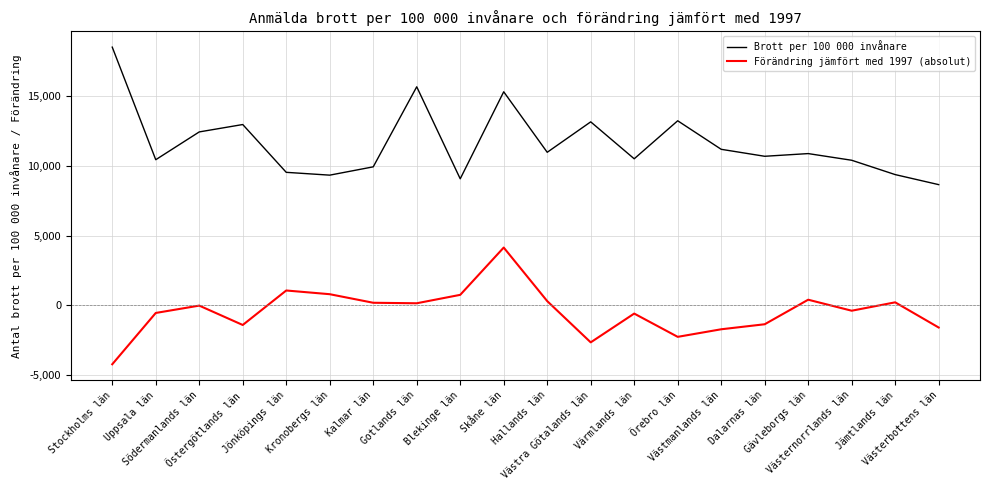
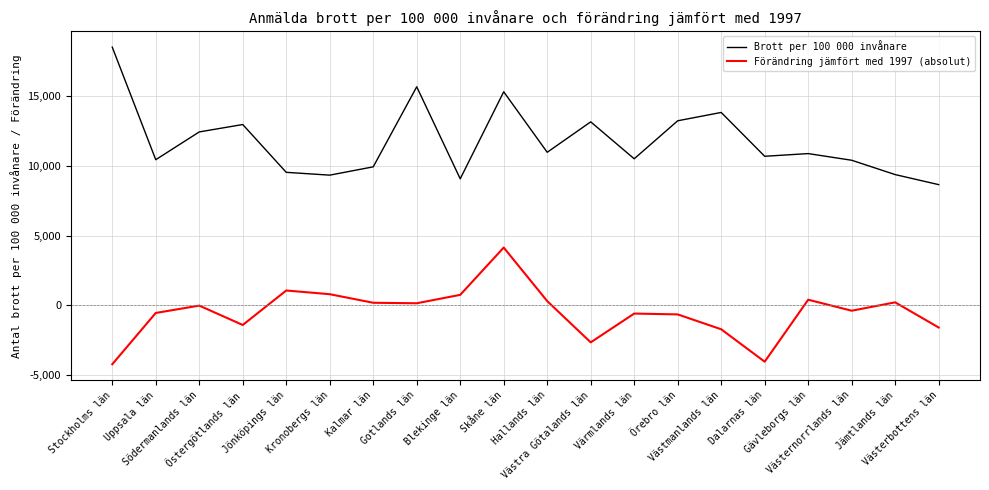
  {
    "Brott per 100 000 invånare": {
      "Stockholms län": "18,500",
      "Uppsala län": "10,500",
      "Södermanlands län": "12,400",
      "Östergötlands län": "13,000",
      "Jönköpings län": "9,500",
      "Kronobergs län": "9,300",
      "Kalmar län": "9,900",
      "Gotlands län": "15,700",
      "Blekinge län": "9,100",
      "Skåne län": "15,300",
      "Hallands län": "11,000",
      "Västra Götalands län": "13,200",
      "Värmlands län": "10,500",
      "Örebro län": "13,200",
-     "Västmanlands län": "11,200",
+     "Västmanlands län": "13,800",
      "Dalarnas län": "10,700",
      "Gävleborgs län": "10,900",
      "Västernorrlands län": "10,400",
      "Jämtlands län": "9,400",
      "Västerbottens län": "8,700"
    },
    "Förändring jämfört med 1997 (absolut)": {
      "Stockholms län": "-4,200",
      "Uppsala län": "-500",
      "Södermanlands län": "0",
      "Östergötlands län": "-1,400",
      "Jönköpings län": "1,100",
      "Kronobergs län": "800",
      "Kalmar län": "200",
      "Gotlands län": "200",
      "Blekinge län": "800",
      "Skåne län": "4,200",
      "Hallands län": "300",
      "Västra Götalands län": "-2,600",
      "Värmlands län": "-600",
-     "Örebro län": "-2,300",
+     "Örebro län": "-600",
      "Västmanlands län": "-1,700",
-     "Dalarnas län": "-1,300",
+     "Dalarnas län": "-4,000",
      "Gävleborgs län": "400",
      "Västernorrlands län": "-400",
      "Jämtlands län": "200",
      "Västerbottens län": "-1,600"
    }
  }
